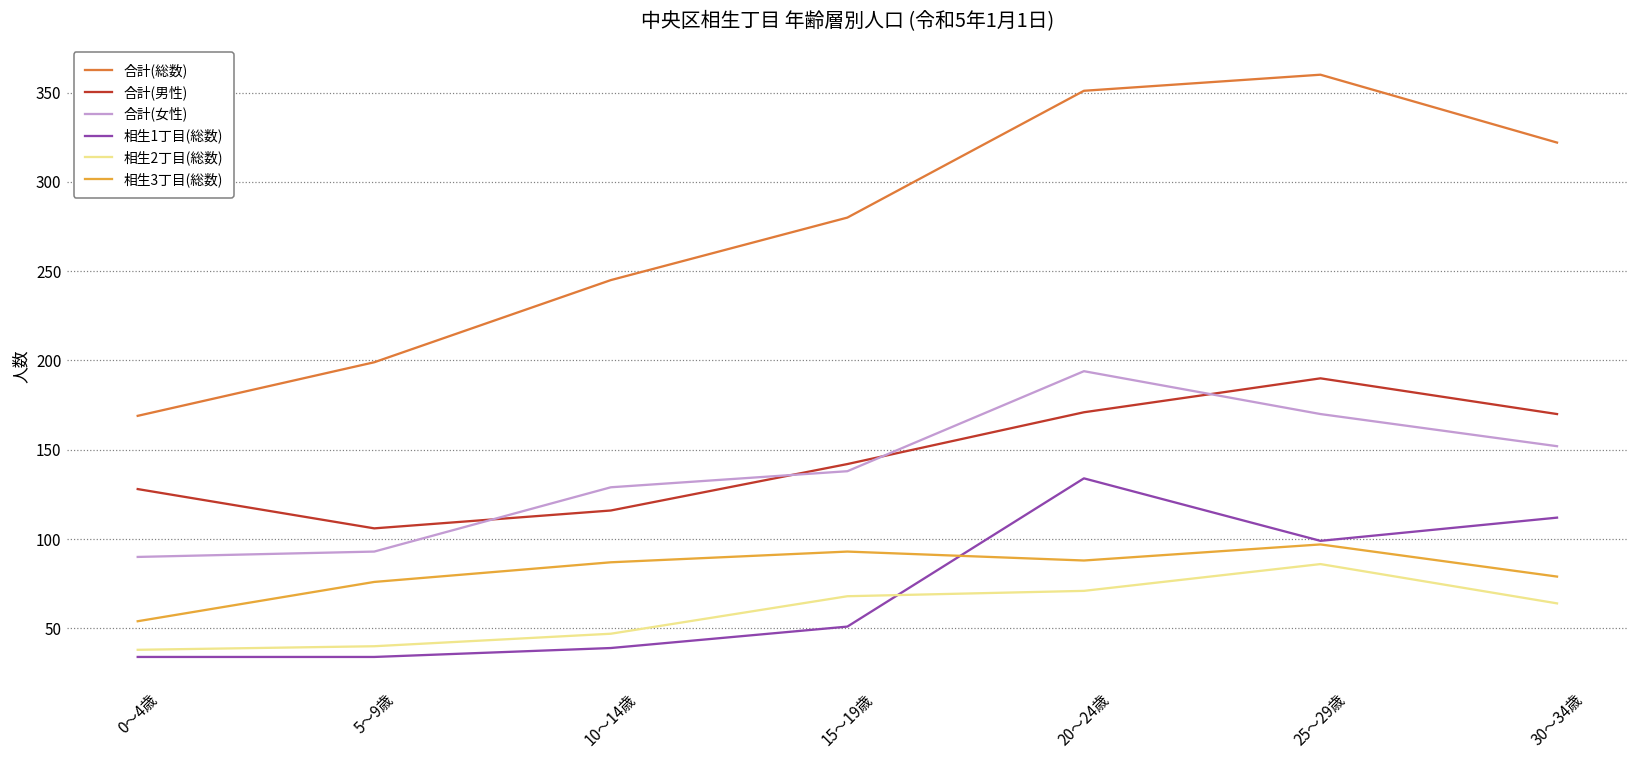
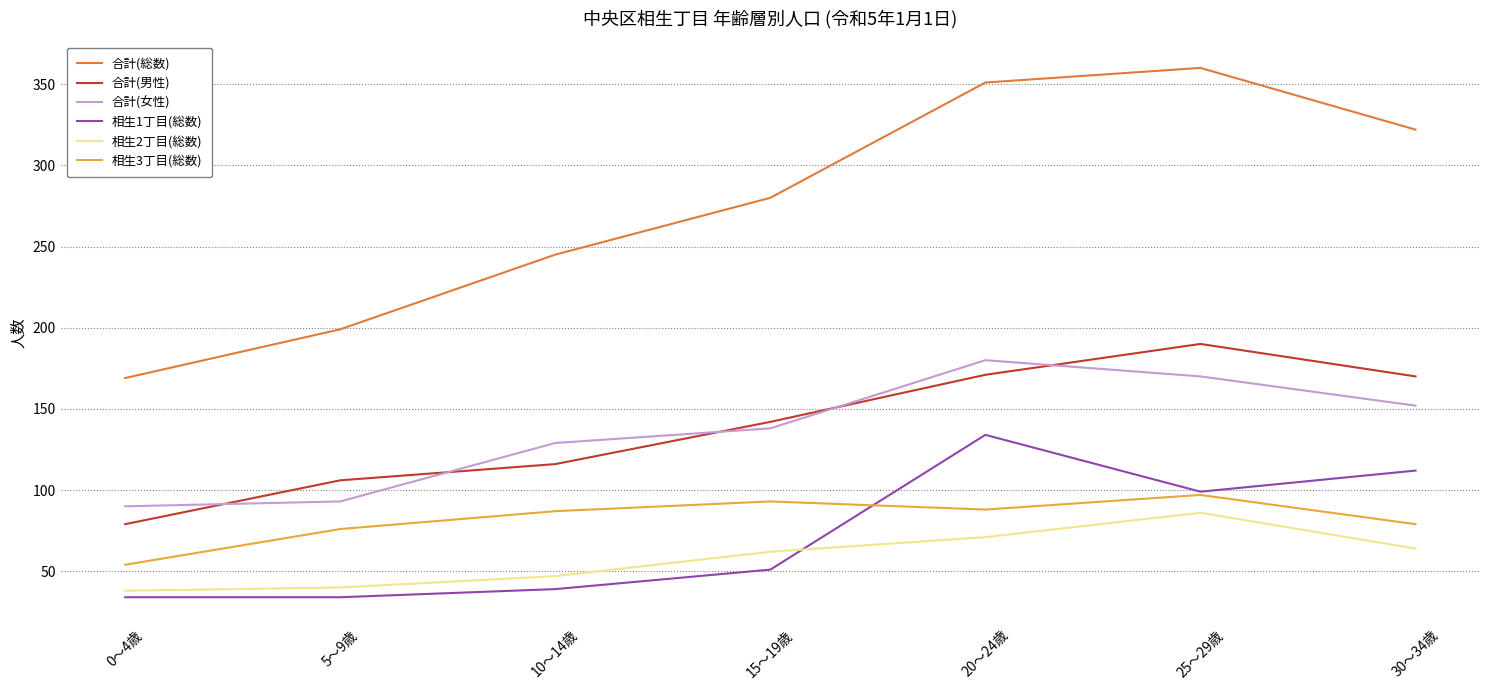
  {
    "合計(男性)": {
-     "0～4歳": 128,
+     "0～4歳": 79,
      "5～9歳": 106,
      "10～14歳": 116,
      "15～19歳": 142,
      "20～24歳": 171,
      "25～29歳": 190,
      "30～34歳": 170
    },
    "合計(女性)": {
      "0～4歳": 90,
      "5～9歳": 93,
      "10～14歳": 129,
      "15～19歳": 138,
-     "20～24歳": 194,
+     "20～24歳": 180,
      "25～29歳": 170,
      "30～34歳": 152
    },
    "相生1丁目(総数)": {
      "0～4歳": 34,
      "5～9歳": 34,
      "10～14歳": 39,
      "15～19歳": 51,
      "20～24歳": 134,
      "25～29歳": 99,
      "30～34歳": 112
    },
    "相生2丁目(総数)": {
      "0～4歳": 38,
      "5～9歳": 40,
      "10～14歳": 47,
-     "15～19歳": 68,
+     "15～19歳": 62,
      "20～24歳": 71,
      "25～29歳": 86,
      "30～34歳": 64
    }
  }
